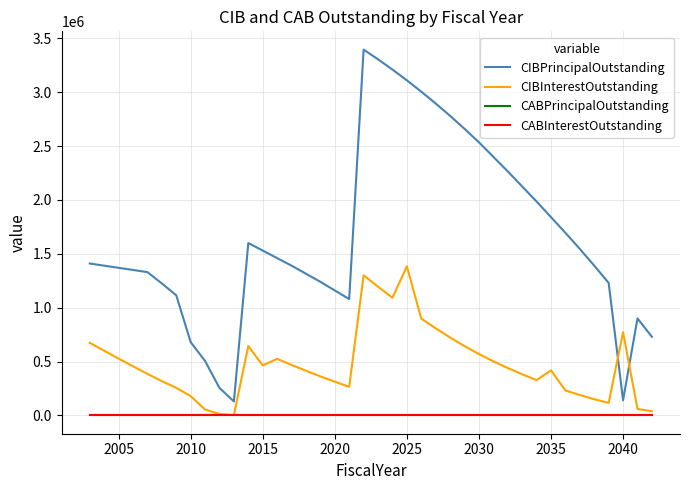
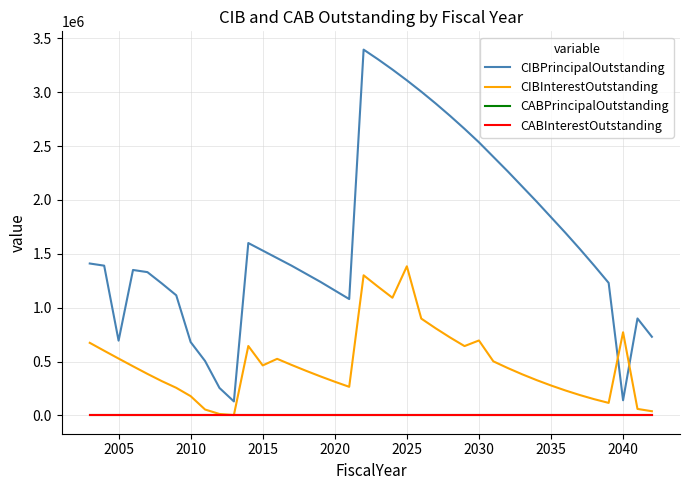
  {
    "CIBPrincipalOutstanding": {
-     "2005": 1370000,
+     "2005": 690000,
      "2010": 680000,
      "2015": 1530000,
      "2020": 1160000,
      "2025": 3110000,
      "2030": 2540000,
      "2035": 1840000,
      "2040": 140000
    },
    "CIBInterestOutstanding": {
      "2005": 530000,
      "2010": 180000,
      "2015": 460000,
      "2020": 310000,
      "2025": 1380000,
-     "2030": 570000,
-     "2035": 420000,
+     "2030": 700000,
+     "2035": 280000,
      "2040": 770000
    },
    "CABInterestOutstanding": {
      "2005": 0,
      "2010": 0,
      "2015": 0,
      "2020": 0,
      "2025": 0,
      "2030": 0,
      "2035": 0,
      "2040": 0
    }
  }
